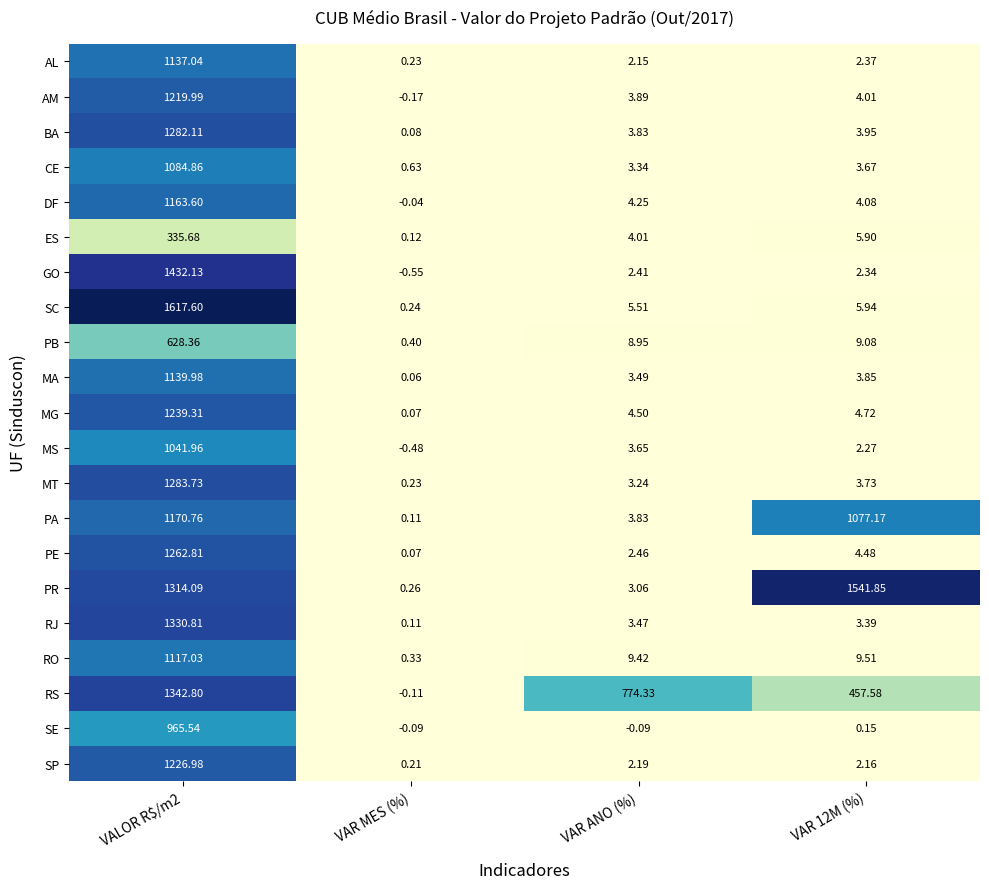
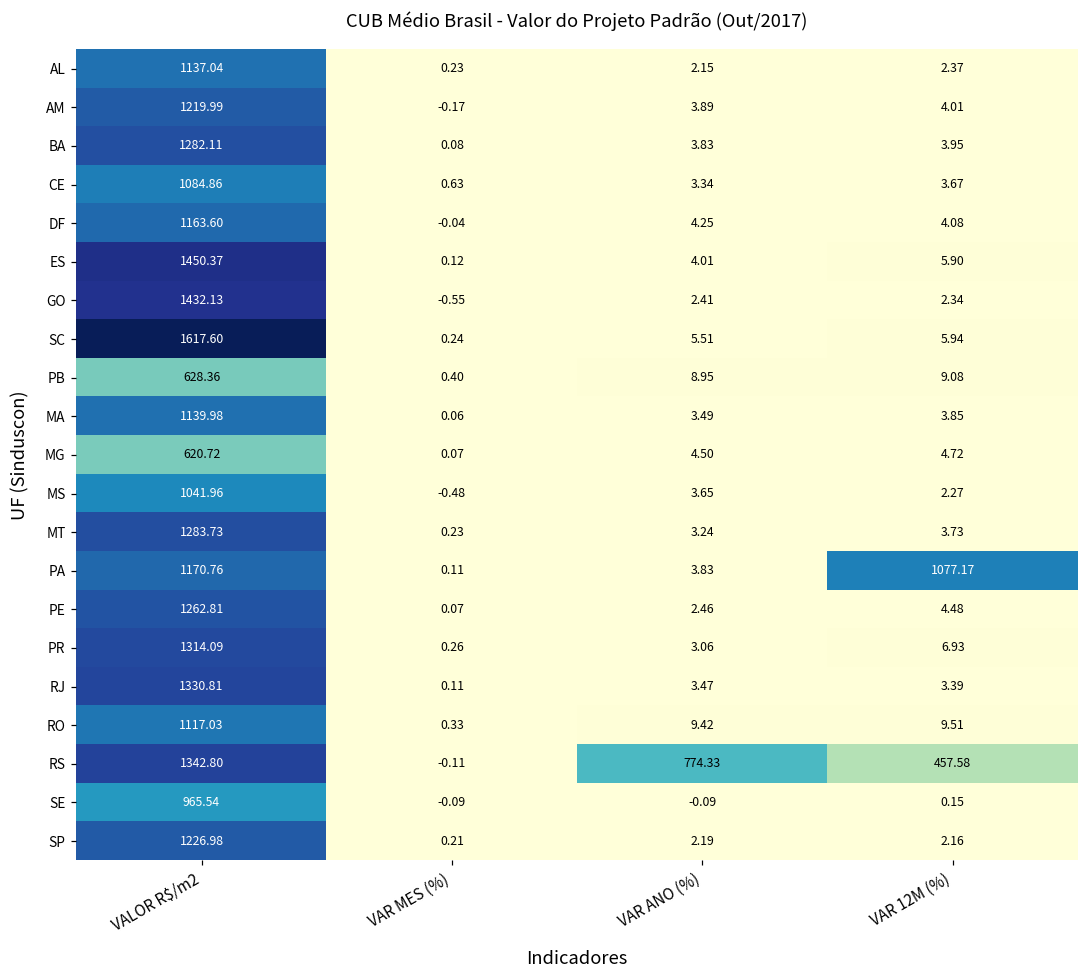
  {
    "AL": {
      "VALOR R$/m2": 1137.04,
      "VAR MES (%)": 0.23,
      "VAR ANO (%)": 2.15,
      "VAR 12M (%)": 2.37
    },
    "AM": {
      "VALOR R$/m2": 1219.99,
      "VAR MES (%)": -0.17,
      "VAR ANO (%)": 3.89,
      "VAR 12M (%)": 4.01
    },
    "BA": {
      "VALOR R$/m2": 1282.11,
      "VAR MES (%)": 0.08,
      "VAR ANO (%)": 3.83,
      "VAR 12M (%)": 3.95
    },
    "CE": {
      "VALOR R$/m2": 1084.86,
      "VAR MES (%)": 0.63,
      "VAR ANO (%)": 3.34,
      "VAR 12M (%)": 3.67
    },
    "DF": {
      "VALOR R$/m2": 1163.60,
      "VAR MES (%)": -0.04,
      "VAR ANO (%)": 4.25,
      "VAR 12M (%)": 4.08
    },
    "ES": {
-     "VALOR R$/m2": 335.68,
+     "VALOR R$/m2": 1450.37,
      "VAR MES (%)": 0.12,
      "VAR ANO (%)": 4.01,
      "VAR 12M (%)": 5.90
    },
    "GO": {
      "VALOR R$/m2": 1432.13,
      "VAR MES (%)": -0.55,
      "VAR ANO (%)": 2.41,
      "VAR 12M (%)": 2.34
    },
    "SC": {
      "VALOR R$/m2": 1617.60,
      "VAR MES (%)": 0.24,
      "VAR ANO (%)": 5.51,
      "VAR 12M (%)": 5.94
    },
    "PB": {
      "VALOR R$/m2": 628.36,
      "VAR MES (%)": 0.40,
      "VAR ANO (%)": 8.95,
      "VAR 12M (%)": 9.08
    },
    "MA": {
      "VALOR R$/m2": 1139.98,
      "VAR MES (%)": 0.06,
      "VAR ANO (%)": 3.49,
      "VAR 12M (%)": 3.85
    },
    "MG": {
-     "VALOR R$/m2": 1239.31,
+     "VALOR R$/m2": 620.72,
      "VAR MES (%)": 0.07,
      "VAR ANO (%)": 4.50,
      "VAR 12M (%)": 4.72
    },
    "MS": {
      "VALOR R$/m2": 1041.96,
      "VAR MES (%)": -0.48,
      "VAR ANO (%)": 3.65,
      "VAR 12M (%)": 2.27
    },
    "MT": {
      "VALOR R$/m2": 1283.73,
      "VAR MES (%)": 0.23,
      "VAR ANO (%)": 3.24,
      "VAR 12M (%)": 3.73
    },
    "PA": {
      "VALOR R$/m2": 1170.76,
      "VAR MES (%)": 0.11,
      "VAR ANO (%)": 3.83,
      "VAR 12M (%)": 1077.17
    },
    "PE": {
      "VALOR R$/m2": 1262.81,
      "VAR MES (%)": 0.07,
      "VAR ANO (%)": 2.46,
      "VAR 12M (%)": 4.48
    },
    "PR": {
      "VALOR R$/m2": 1314.09,
      "VAR MES (%)": 0.26,
      "VAR ANO (%)": 3.06,
-     "VAR 12M (%)": 1541.85
+     "VAR 12M (%)": 6.93
    },
    "RJ": {
      "VALOR R$/m2": 1330.81,
      "VAR MES (%)": 0.11,
      "VAR ANO (%)": 3.47,
      "VAR 12M (%)": 3.39
    },
    "RO": {
      "VALOR R$/m2": 1117.03,
      "VAR MES (%)": 0.33,
      "VAR ANO (%)": 9.42,
      "VAR 12M (%)": 9.51
    },
    "RS": {
      "VALOR R$/m2": 1342.80,
      "VAR MES (%)": -0.11,
      "VAR ANO (%)": 774.33,
      "VAR 12M (%)": 457.58
    },
    "SE": {
      "VALOR R$/m2": 965.54,
      "VAR MES (%)": -0.09,
      "VAR ANO (%)": -0.09,
      "VAR 12M (%)": 0.15
    },
    "SP": {
      "VALOR R$/m2": 1226.98,
      "VAR MES (%)": 0.21,
      "VAR ANO (%)": 2.19,
      "VAR 12M (%)": 2.16
    }
  }
